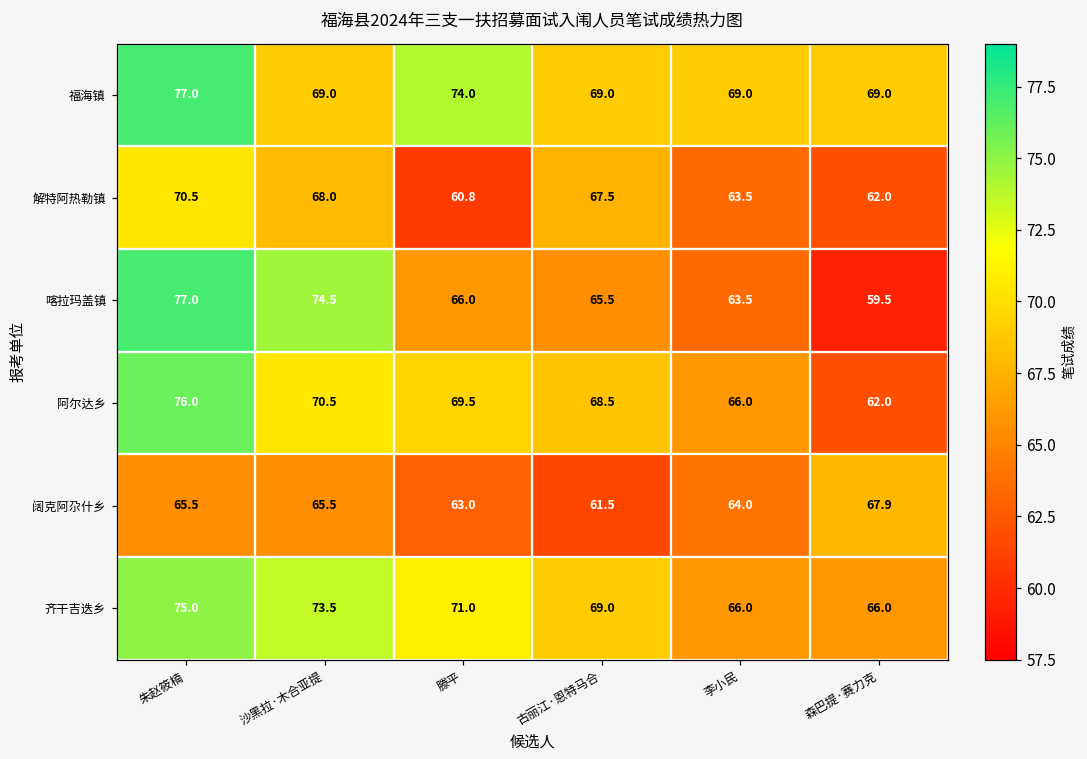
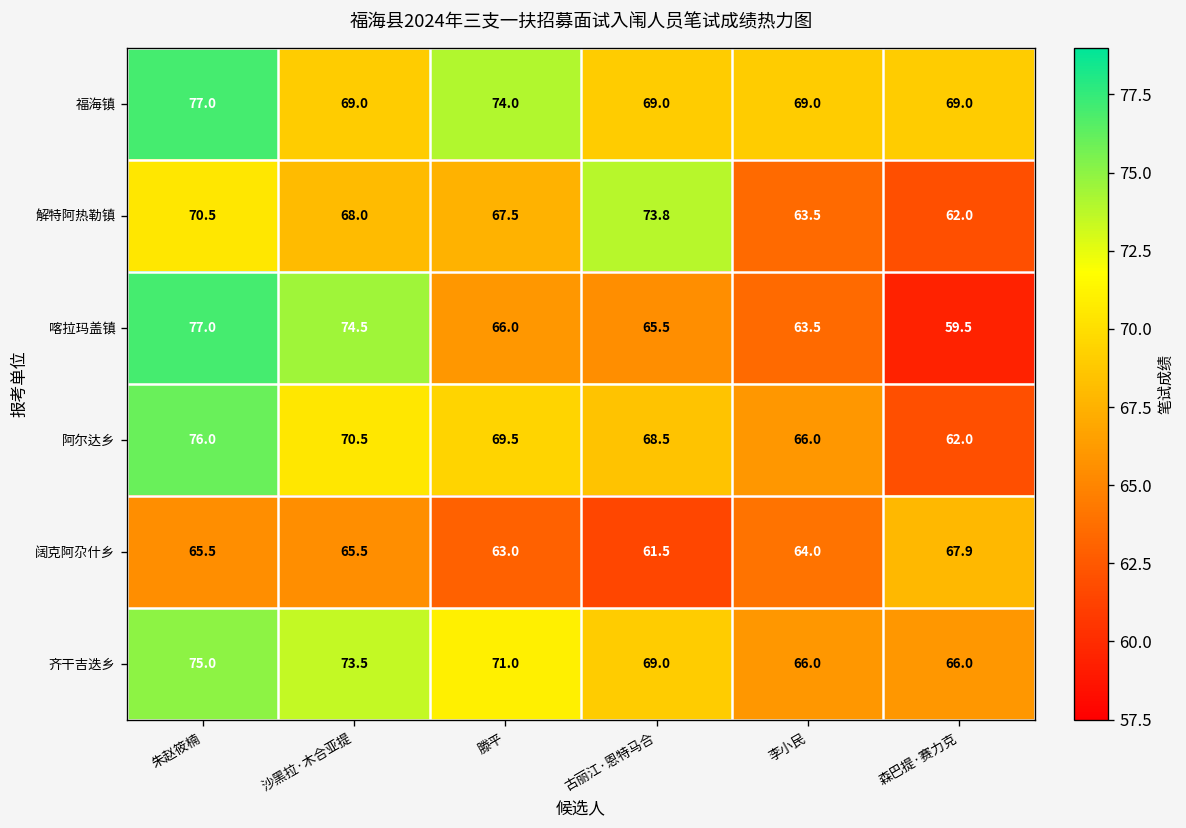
  {
    "福海镇": {
      "朱赵筱楠": 77.0,
      "沙黑拉·木合亚提": 69.0,
      "滕平": 74.0,
      "古丽江·恩特马合": 69.0,
      "李小民": 69.0,
      "森巴提·赛力克": 69.0
    },
    "解特阿热勒镇": {
      "朱赵筱楠": 70.5,
      "沙黑拉·木合亚提": 68.0,
-     "滕平": 60.8,
-     "古丽江·恩特马合": 67.5,
+     "滕平": 67.5,
+     "古丽江·恩特马合": 73.8,
      "李小民": 63.5,
      "森巴提·赛力克": 62.0
    },
    "喀拉玛盖镇": {
      "朱赵筱楠": 77.0,
      "沙黑拉·木合亚提": 74.5,
      "滕平": 66.0,
      "古丽江·恩特马合": 65.5,
      "李小民": 63.5,
      "森巴提·赛力克": 59.5
    },
    "阿尔达乡": {
      "朱赵筱楠": 76.0,
      "沙黑拉·木合亚提": 70.5,
      "滕平": 69.5,
      "古丽江·恩特马合": 68.5,
      "李小民": 66.0,
      "森巴提·赛力克": 62.0
    },
    "阔克阿尕什乡": {
      "朱赵筱楠": 65.5,
      "沙黑拉·木合亚提": 65.5,
      "滕平": 63.0,
      "古丽江·恩特马合": 61.5,
      "李小民": 64.0,
      "森巴提·赛力克": 67.9
    },
    "齐干吉迭乡": {
      "朱赵筱楠": 75.0,
      "沙黑拉·木合亚提": 73.5,
      "滕平": 71.0,
      "古丽江·恩特马合": 69.0,
      "李小民": 66.0,
      "森巴提·赛力克": 66.0
    }
  }
